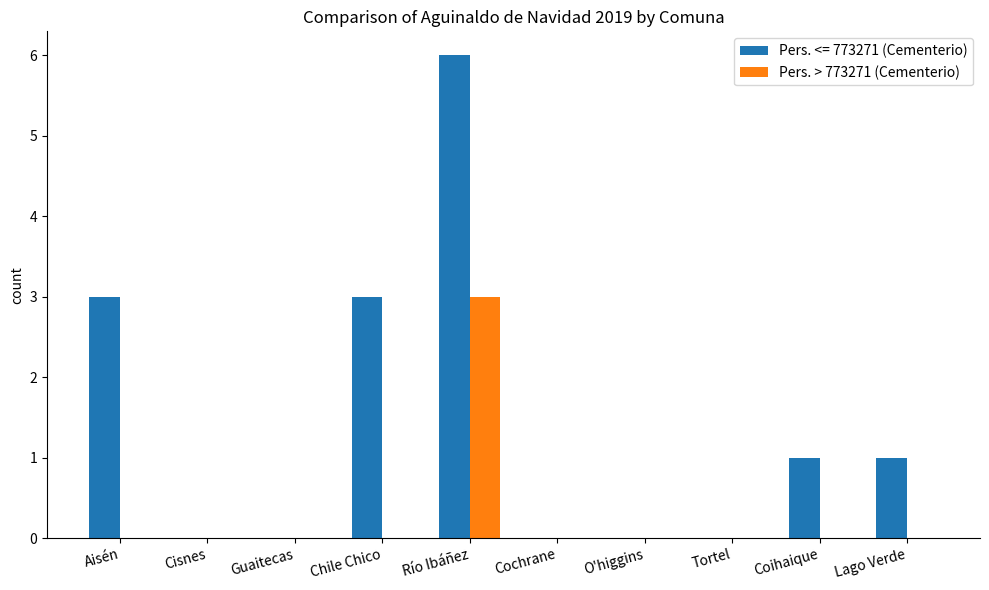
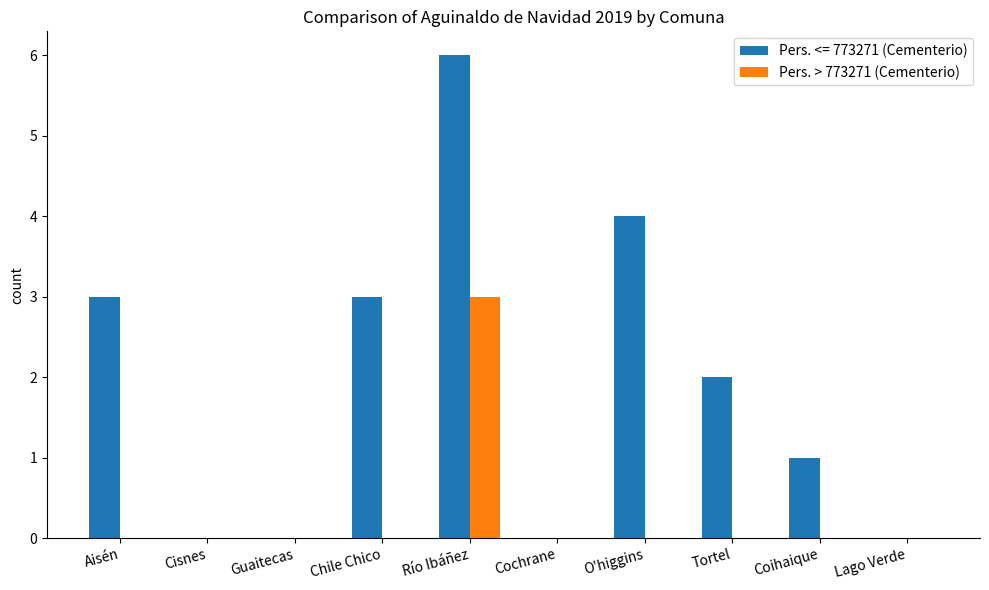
  {
    "Pers. <= 773271 (Cementerio)": {
      "Aisén": 3,
      "Cisnes": 0,
      "Guaitecas": 0,
      "Chile Chico": 3,
      "Río Ibáñez": 6,
      "Cochrane": 0,
-     "O'higgins": 0,
-     "Tortel": 0,
+     "O'higgins": 4,
+     "Tortel": 2,
      "Coihaique": 1,
-     "Lago Verde": 1
+     "Lago Verde": 0
    },
    "Pers. > 773271 (Cementerio)": {
      "Aisén": 0,
      "Cisnes": 0,
      "Guaitecas": 0,
      "Chile Chico": 0,
      "Río Ibáñez": 3,
      "Cochrane": 0,
      "O'higgins": 0,
      "Tortel": 0,
      "Coihaique": 0,
      "Lago Verde": 0
    }
  }
